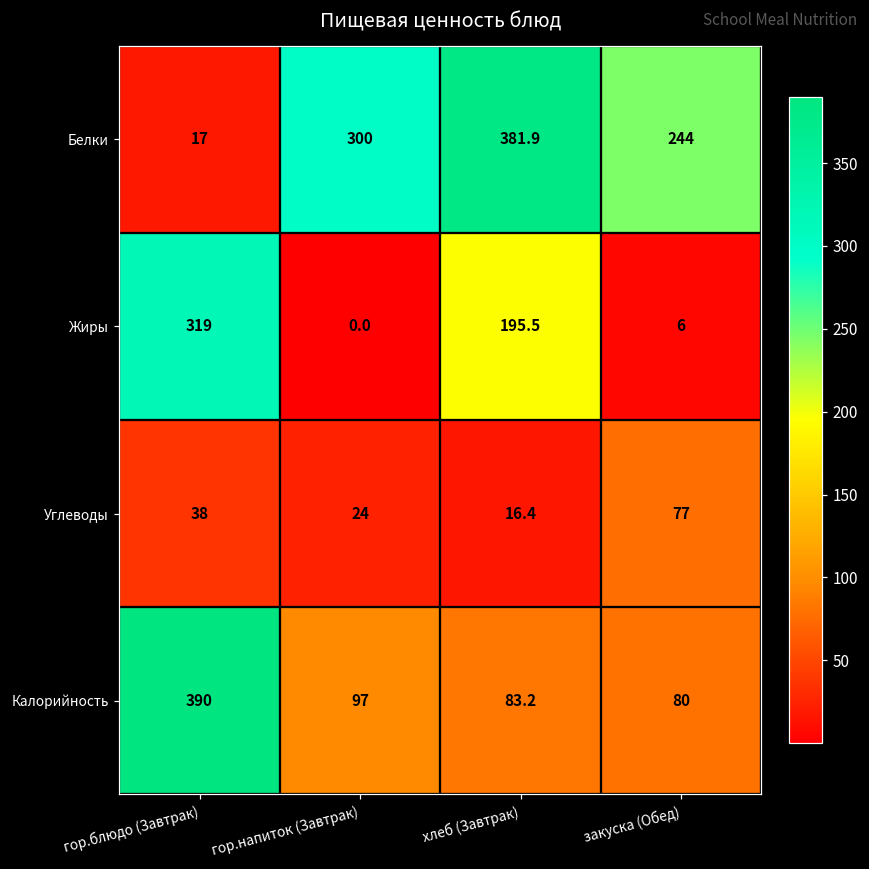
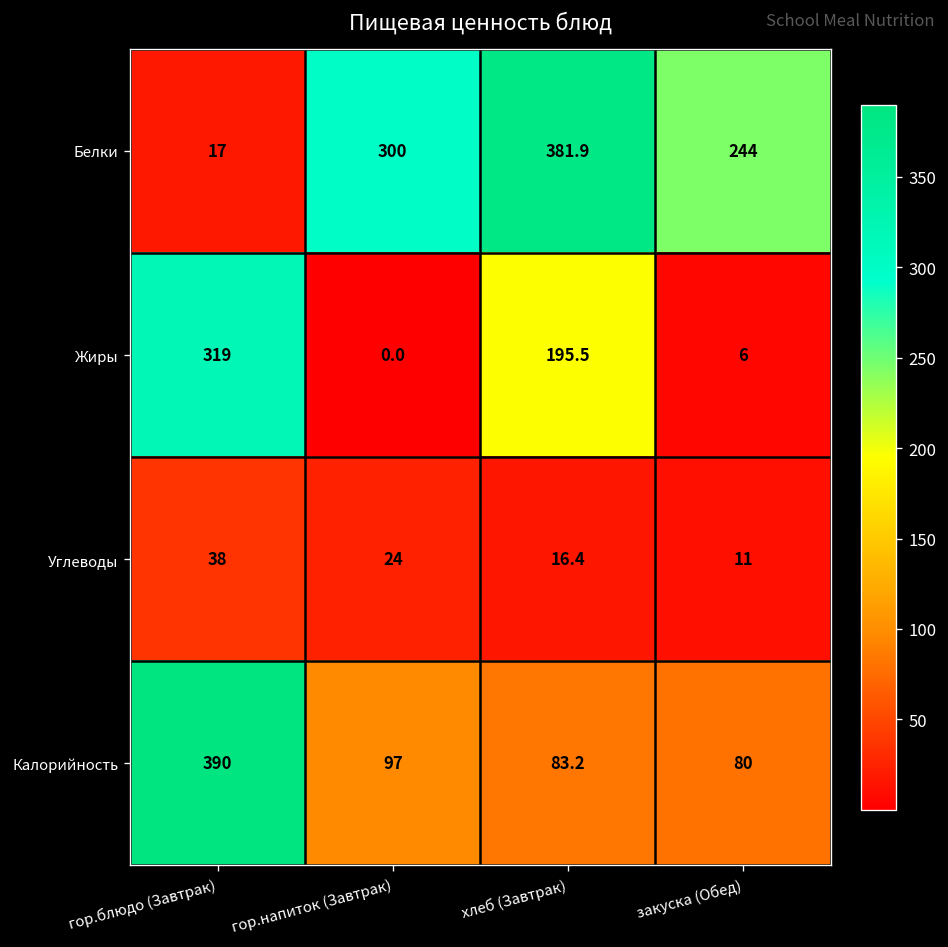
  {
    "Белки": {
      "гор.блюдо (Завтрак)": 17,
      "гор.напиток (Завтрак)": 300,
      "хлеб (Завтрак)": 381.9,
      "закуска (Обед)": 244
    },
    "Жиры": {
      "гор.блюдо (Завтрак)": 319,
      "гор.напиток (Завтрак)": 0.0,
      "хлеб (Завтрак)": 195.5,
      "закуска (Обед)": 6
    },
    "Углеводы": {
      "гор.блюдо (Завтрак)": 38,
      "гор.напиток (Завтрак)": 24,
      "хлеб (Завтрак)": 16.4,
-     "закуска (Обед)": 77
+     "закуска (Обед)": 11
    },
    "Калорийность": {
      "гор.блюдо (Завтрак)": 390,
      "гор.напиток (Завтрак)": 97,
      "хлеб (Завтрак)": 83.2,
      "закуска (Обед)": 80
    }
  }
